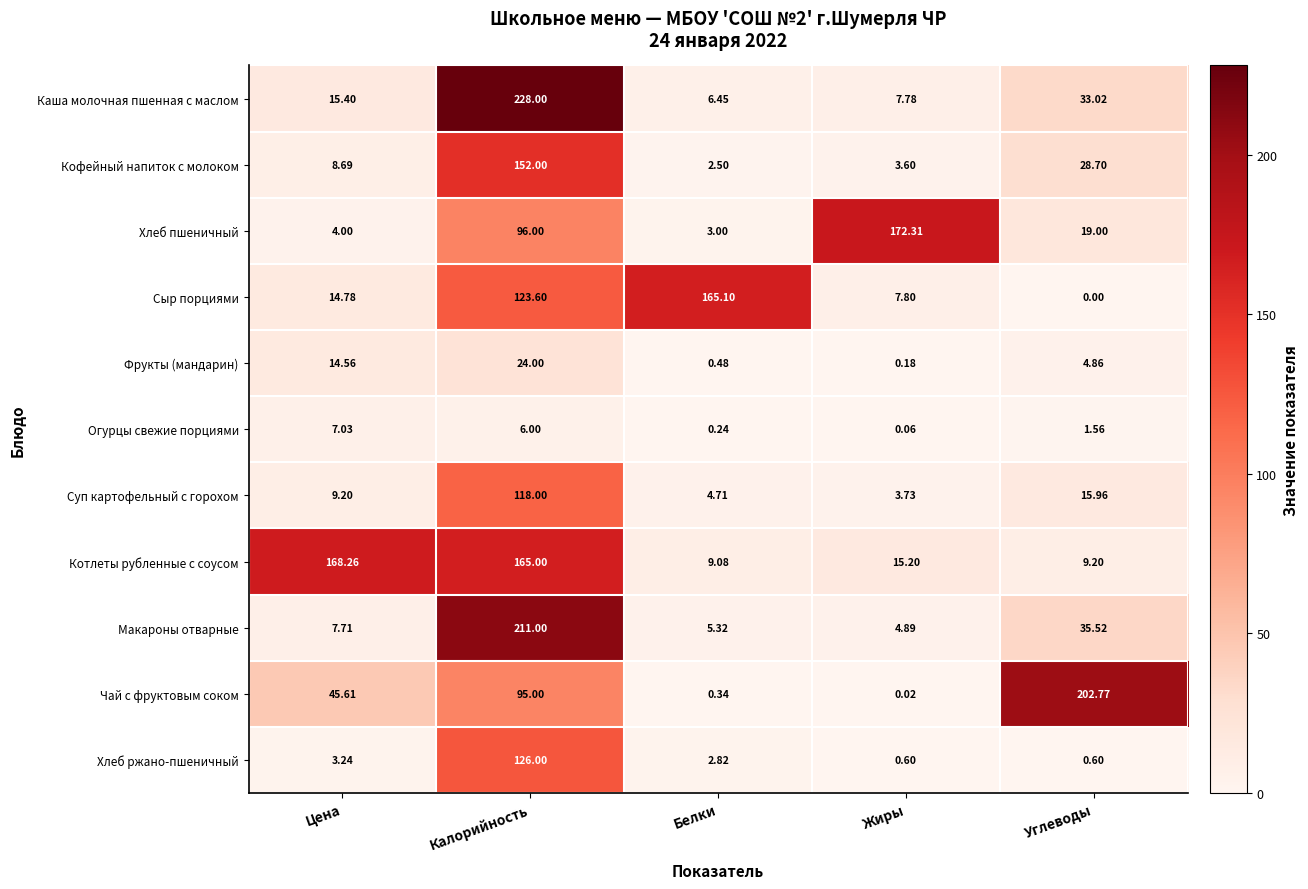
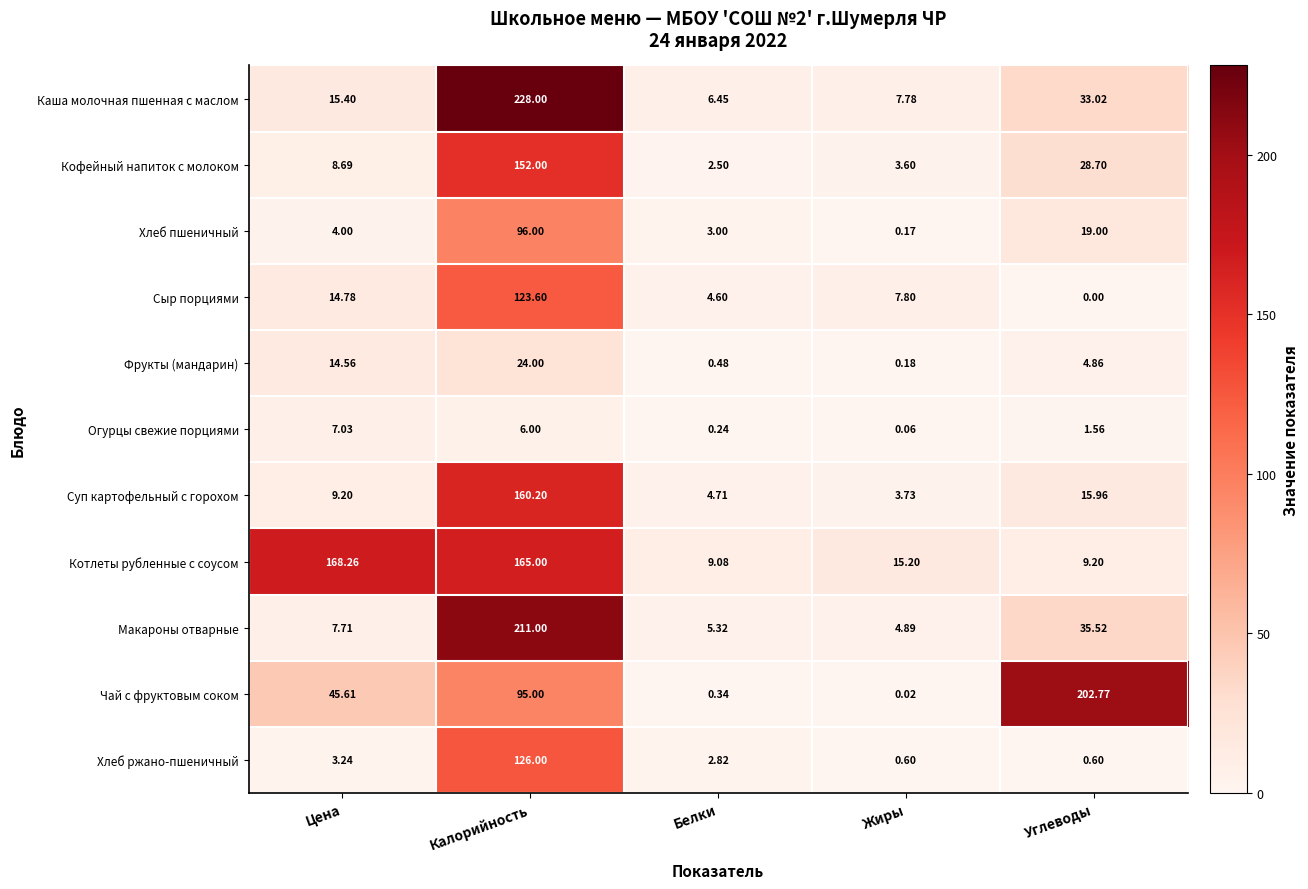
  {
    "Каша молочная пшенная с маслом": {
      "Цена": 15.40,
      "Калорийность": 228.00,
      "Белки": 6.45,
      "Жиры": 7.78,
      "Углеводы": 33.02
    },
    "Кофейный напиток с молоком": {
      "Цена": 8.69,
      "Калорийность": 152.00,
      "Белки": 2.50,
      "Жиры": 3.60,
      "Углеводы": 28.70
    },
    "Хлеб пшеничный": {
      "Цена": 4.00,
      "Калорийность": 96.00,
      "Белки": 3.00,
-     "Жиры": 172.31,
+     "Жиры": 0.17,
      "Углеводы": 19.00
    },
    "Сыр порциями": {
      "Цена": 14.78,
      "Калорийность": 123.60,
-     "Белки": 165.10,
+     "Белки": 4.60,
      "Жиры": 7.80,
      "Углеводы": 0.00
    },
    "Фрукты (мандарин)": {
      "Цена": 14.56,
      "Калорийность": 24.00,
      "Белки": 0.48,
      "Жиры": 0.18,
      "Углеводы": 4.86
    },
    "Огурцы свежие порциями": {
      "Цена": 7.03,
      "Калорийность": 6.00,
      "Белки": 0.24,
      "Жиры": 0.06,
      "Углеводы": 1.56
    },
    "Суп картофельный с горохом": {
      "Цена": 9.20,
-     "Калорийность": 118.00,
+     "Калорийность": 160.20,
      "Белки": 4.71,
      "Жиры": 3.73,
      "Углеводы": 15.96
    },
    "Котлеты рубленные с соусом": {
      "Цена": 168.26,
      "Калорийность": 165.00,
      "Белки": 9.08,
      "Жиры": 15.20,
      "Углеводы": 9.20
    },
    "Макароны отварные": {
      "Цена": 7.71,
      "Калорийность": 211.00,
      "Белки": 5.32,
      "Жиры": 4.89,
      "Углеводы": 35.52
    },
    "Чай с фруктовым соком": {
      "Цена": 45.61,
      "Калорийность": 95.00,
      "Белки": 0.34,
      "Жиры": 0.02,
      "Углеводы": 202.77
    },
    "Хлеб ржано-пшеничный": {
      "Цена": 3.24,
      "Калорийность": 126.00,
      "Белки": 2.82,
      "Жиры": 0.60,
      "Углеводы": 0.60
    }
  }
